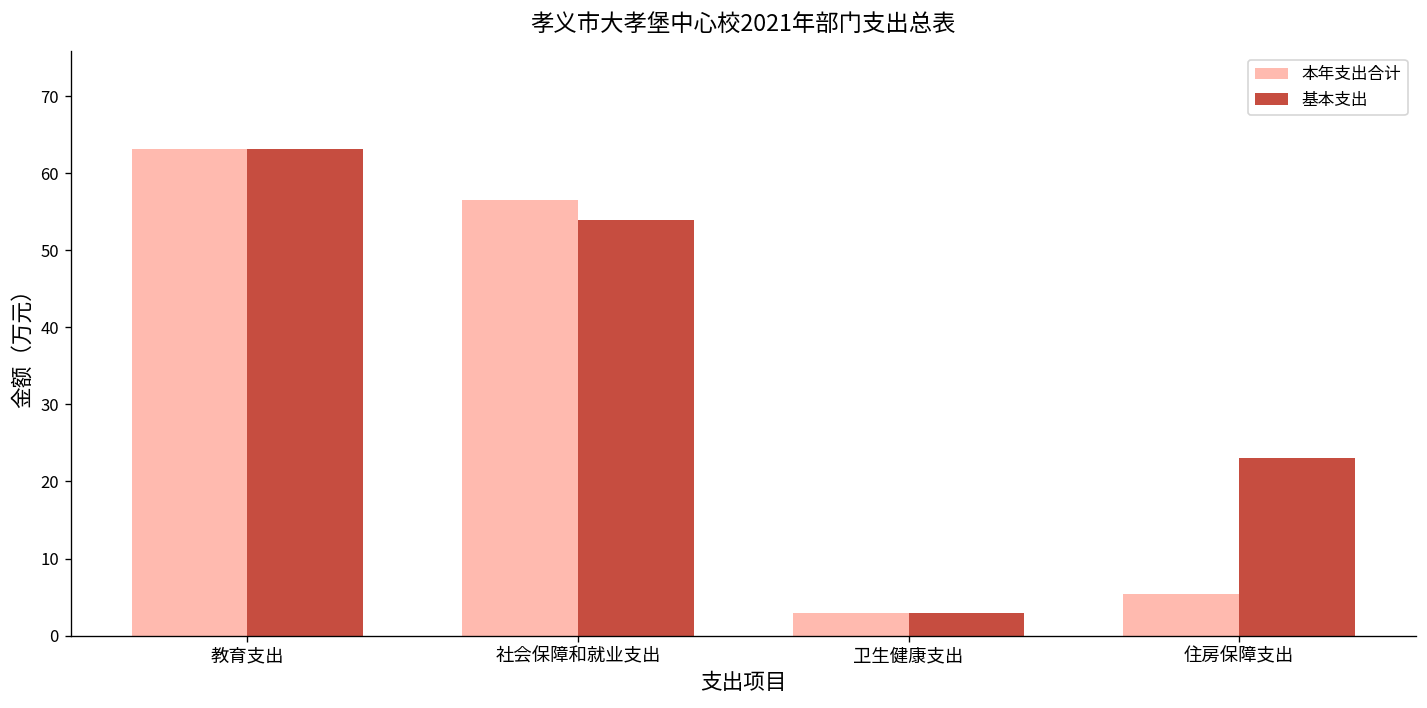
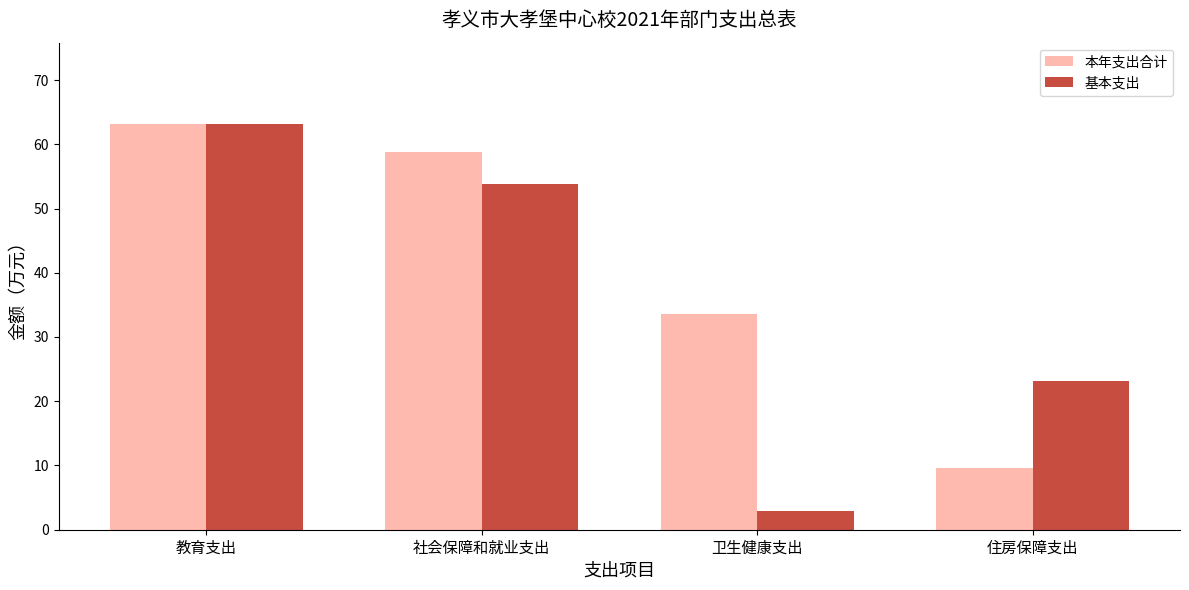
  {
    "本年支出合计": {
      "教育支出": 63,
-     "社会保障和就业支出": 57,
-     "卫生健康支出": 3,
-     "住房保障支出": 5
+     "社会保障和就业支出": 59,
+     "卫生健康支出": 34,
+     "住房保障支出": 10
    },
    "基本支出": {
      "教育支出": 63,
      "社会保障和就业支出": 54,
      "卫生健康支出": 3,
      "住房保障支出": 23
    }
  }
